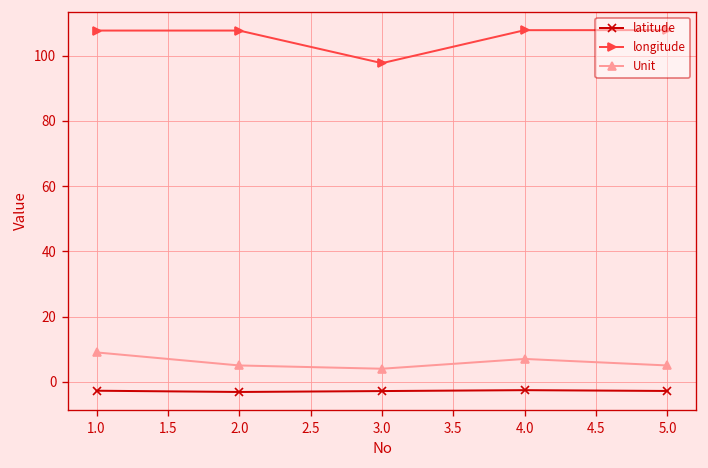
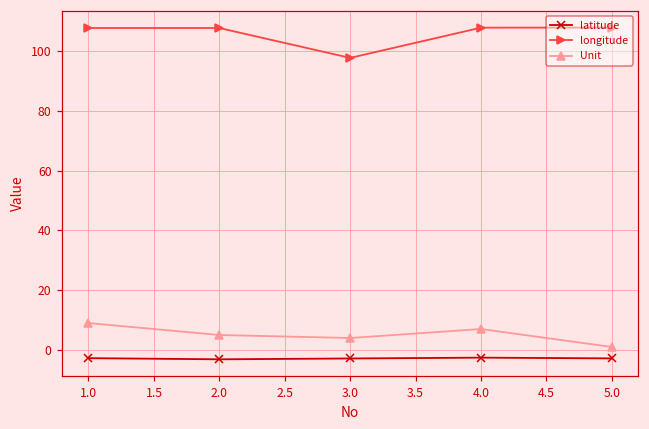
  {
    "latitude": {
      "1.0": -3,
      "2.0": -3,
      "3.0": -3,
      "4.0": -3,
      "5.0": -3
    },
    "longitude": {
      "1.0": 108,
      "2.0": 108,
      "3.0": 98,
      "4.0": 108
    },
    "Unit": {
      "1.0": 9,
      "2.0": 5,
      "3.0": 4,
      "4.0": 7,
-     "5.0": 5
+     "5.0": 1
    }
  }
